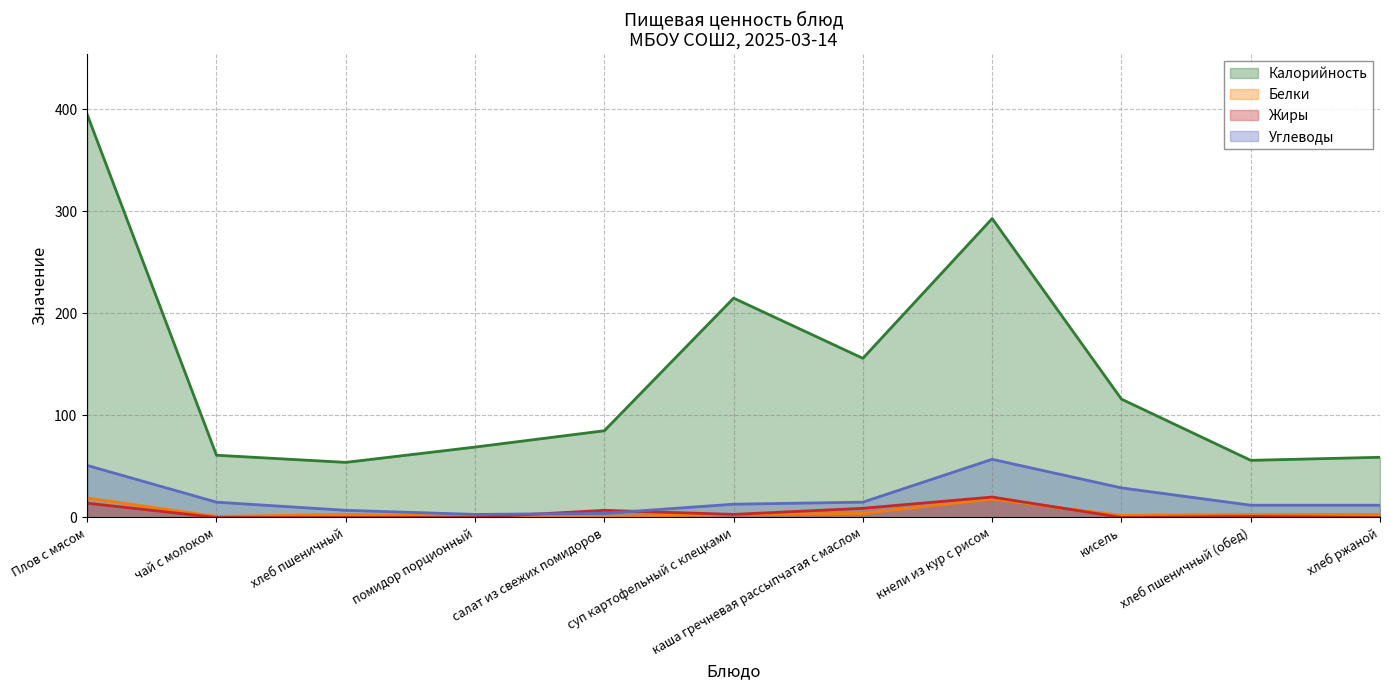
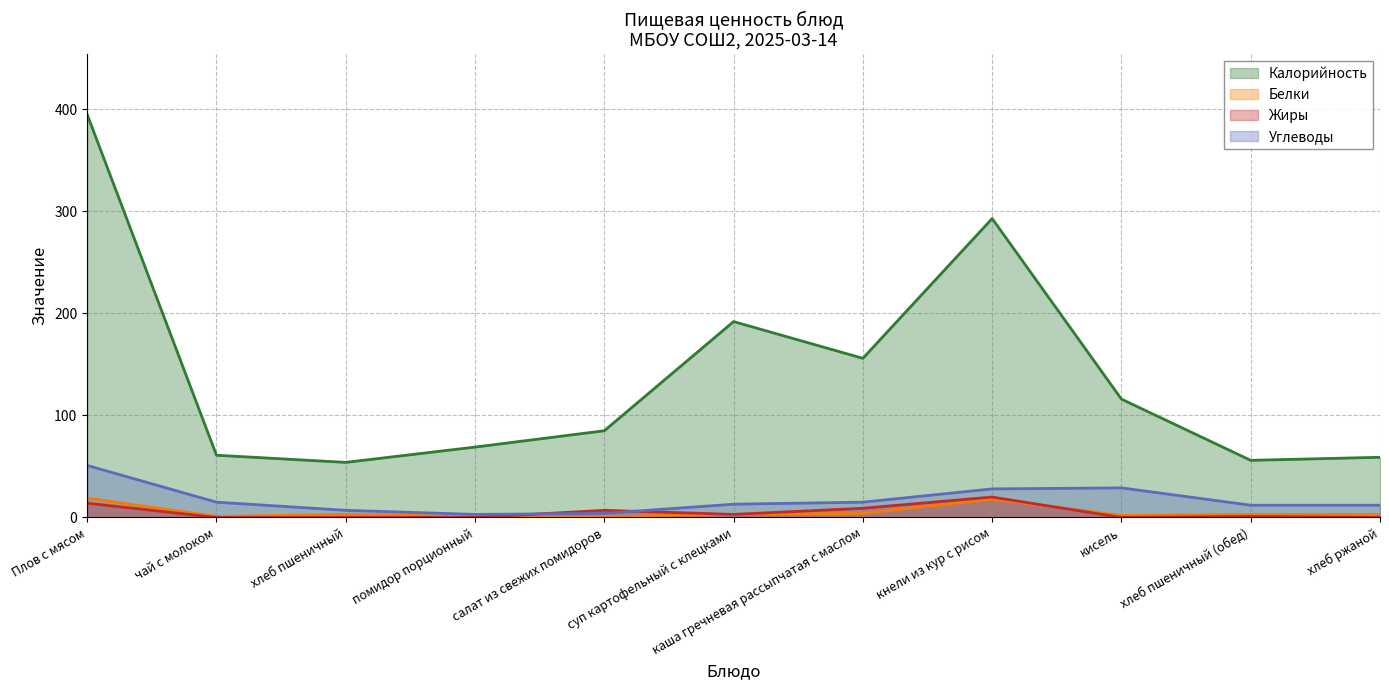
  {
    "Калорийность": {
      "Плов с мясом": 395,
      "чай с молоком": 61,
      "хлеб пшеничный": 54,
      "помидор порционный": 69,
      "салат из свежих помидоров": 85,
-     "суп картофельный с клецками": 215,
+     "суп картофельный с клецками": 192,
      "каша гречневая рассыпчатая с маслом": 156,
      "кнели из кур с рисом": 293,
      "кисель": 116,
      "хлеб пшеничный (обед)": 56,
      "хлеб ржаной": 59
    },
    "Углеводы": {
      "Плов с мясом": 51,
      "чай с молоком": 15,
      "хлеб пшеничный": 7,
      "салат из свежих помидоров": 4,
      "суп картофельный с клецками": 13,
      "каша гречневая рассыпчатая с маслом": 15,
-     "кнели из кур с рисом": 57,
+     "кнели из кур с рисом": 28,
      "кисель": 29,
      "хлеб пшеничный (обед)": 12,
      "хлеб ржаной": 12
    }
  }
